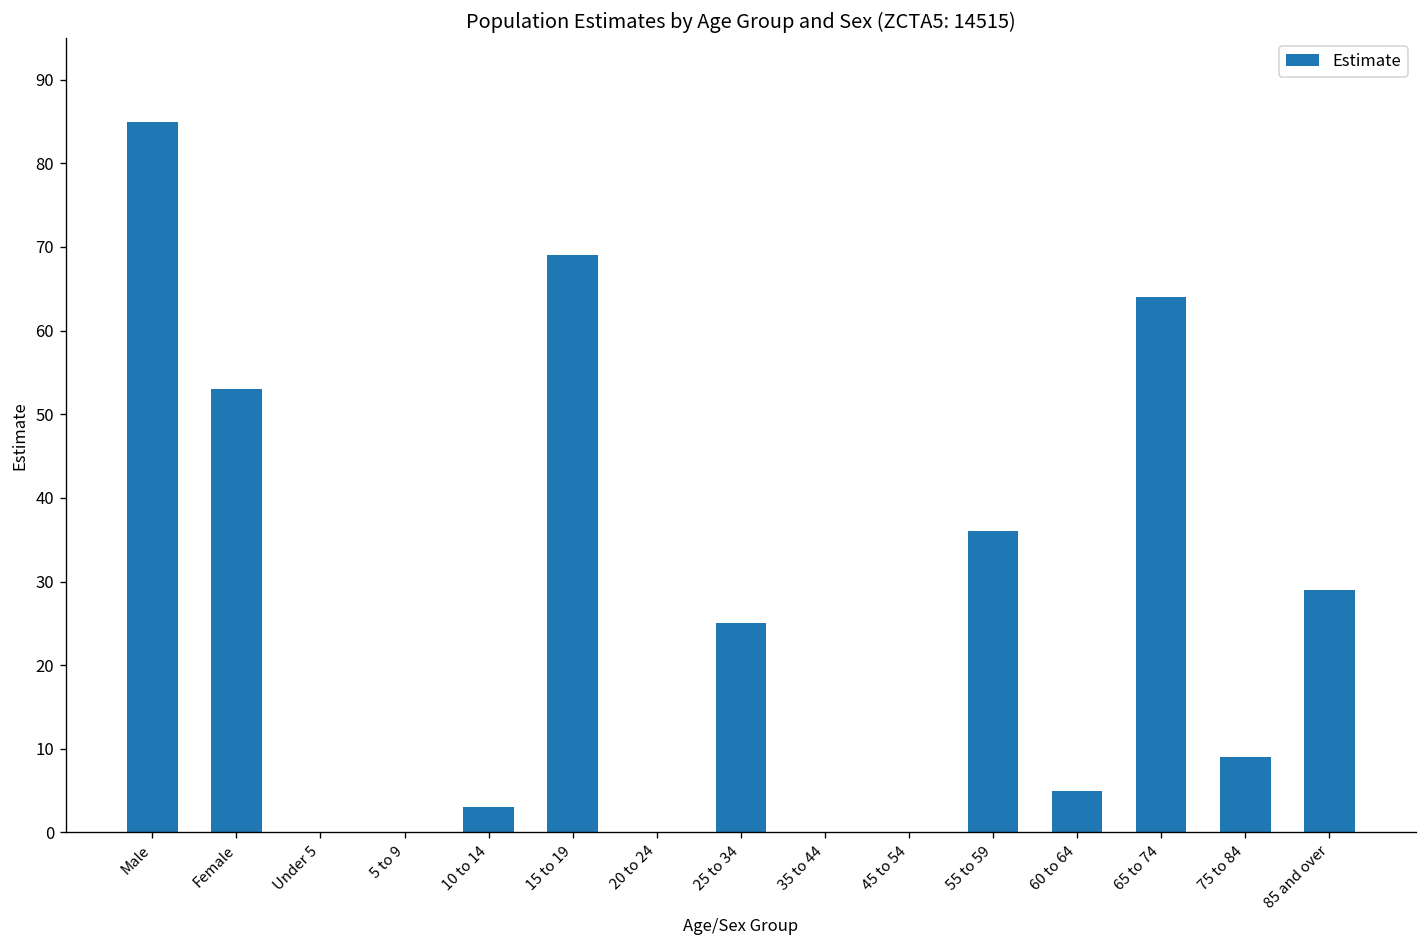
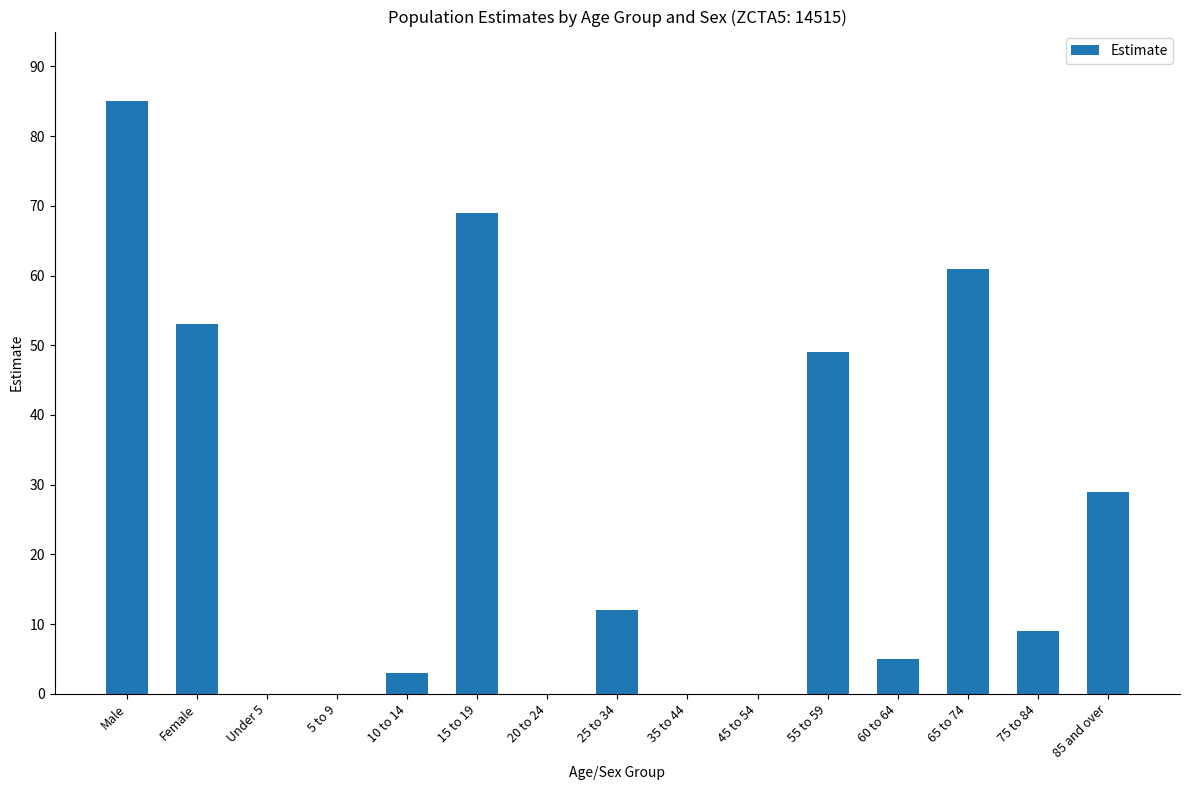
  {
    "Male": 85,
    "Female": 53,
    "Under 5": 0,
    "5 to 9": 0,
    "10 to 14": 3,
    "15 to 19": 69,
    "20 to 24": 0,
-   "25 to 34": 25,
+   "25 to 34": 12,
    "35 to 44": 0,
    "45 to 54": 0,
-   "55 to 59": 36,
+   "55 to 59": 49,
    "60 to 64": 5,
-   "65 to 74": 64,
+   "65 to 74": 61,
    "75 to 84": 9,
    "85 and over": 29
  }
